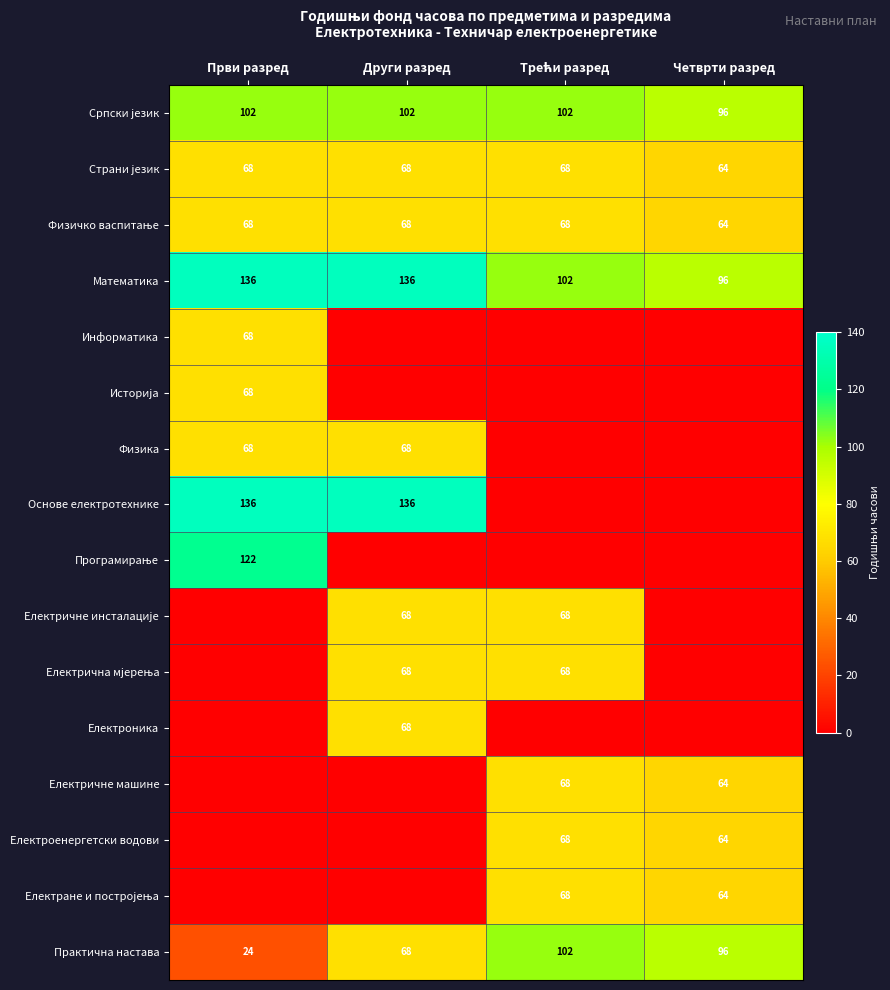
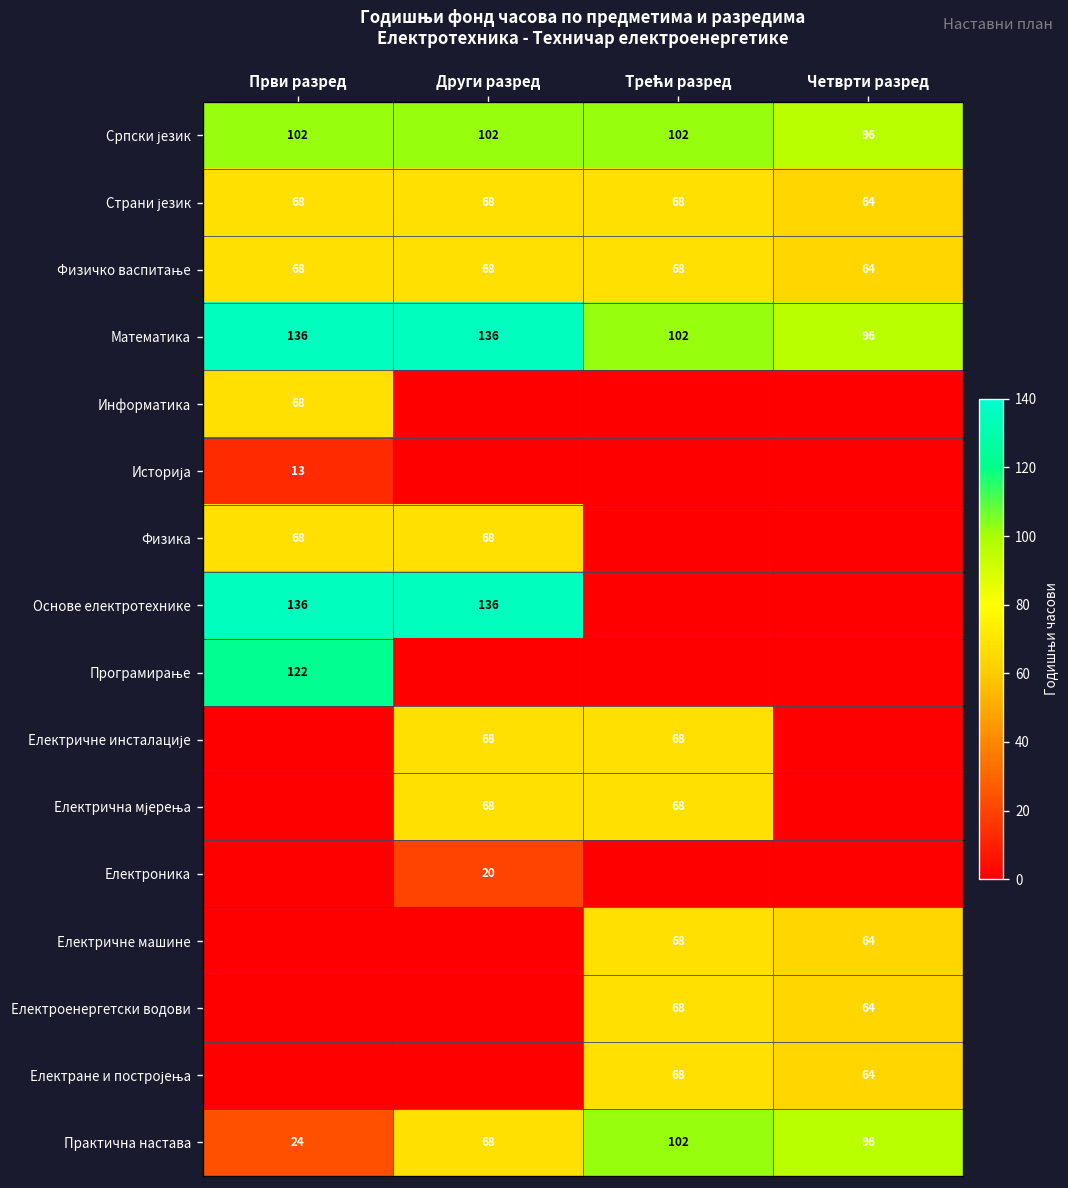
  {
    "Српски језик": {
      "Први разред": 102,
      "Други разред": 102,
      "Трећи разред": 102,
      "Четврти разред": 96
    },
    "Страни језик": {
      "Први разред": 68,
      "Други разред": 68,
      "Трећи разред": 68,
      "Четврти разред": 64
    },
    "Физичко васпитање": {
      "Први разред": 68,
      "Други разред": 68,
      "Трећи разред": 68,
      "Четврти разред": 64
    },
    "Математика": {
      "Први разред": 136,
      "Други разред": 136,
      "Трећи разред": 102,
      "Четврти разред": 96
    },
    "Информатика": {
      "Први разред": 68
    },
    "Историја": {
-     "Први разред": 68
+     "Први разред": 13
    },
    "Физика": {
      "Први разред": 68,
      "Други разред": 68
    },
    "Основе електротехнике": {
      "Први разред": 136,
      "Други разред": 136
    },
    "Програмирање": {
      "Први разред": 122
    },
    "Електричне инсталације": {
      "Други разред": 68,
      "Трећи разред": 68
    },
    "Електрична мјерења": {
      "Други разред": 68,
      "Трећи разред": 68
    },
    "Електроника": {
-     "Други разред": 68
+     "Други разред": 20
    },
    "Електричне машине": {
      "Трећи разред": 68,
      "Четврти разред": 64
    },
    "Електроенергетски водови": {
      "Трећи разред": 68,
      "Четврти разред": 64
    },
    "Електране и постројења": {
      "Трећи разред": 68,
      "Четврти разред": 64
    },
    "Практична настава": {
      "Први разред": 24,
      "Други разред": 68,
      "Трећи разред": 102,
      "Четврти разред": 96
    }
  }
